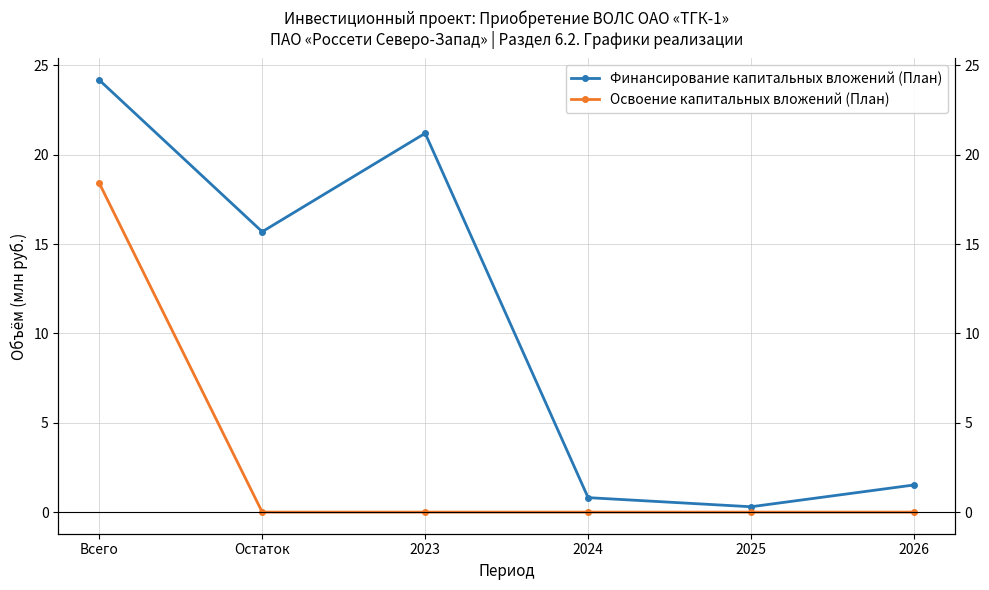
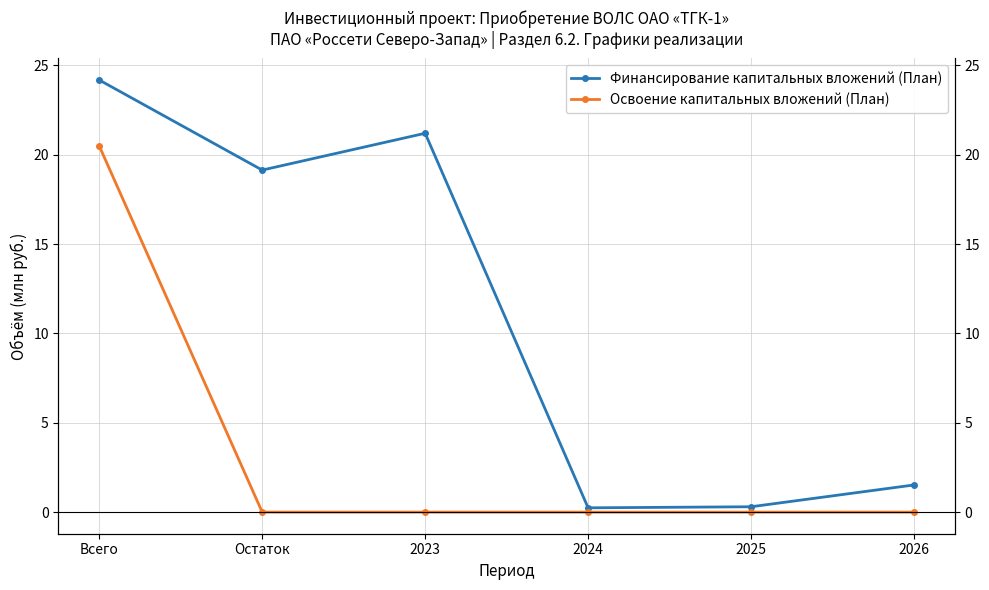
  {
    "Финансирование капитальных вложений (План)": {
      "Всего": 24.2,
-     "Остаток": 15.7,
+     "Остаток": 19.1,
      "2023": 21.2,
-     "2024": 0.8,
+     "2024": 0.2,
      "2025": 0.3,
      "2026": 1.5
    },
    "Освоение капитальных вложений (План)": {
-     "Всего": 18.4,
+     "Всего": 20.5,
      "Остаток": 0.0,
      "2023": 0.0,
      "2024": 0.0,
      "2025": 0.0,
      "2026": 0.0
    }
  }
